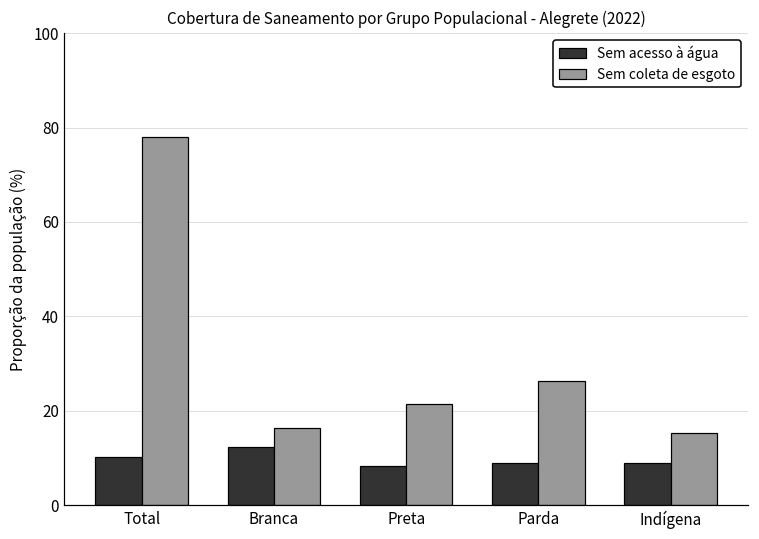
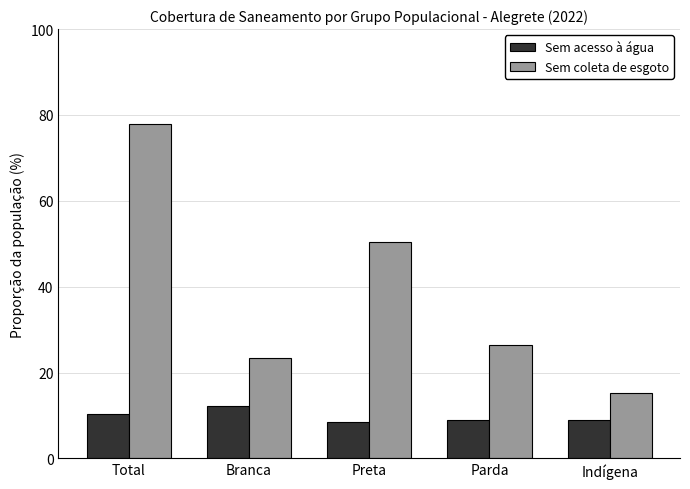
  {
    "Sem acesso à água": {
      "Total": 10,
      "Branca": 12,
      "Preta": 8,
      "Parda": 9,
      "Indígena": 9
    },
    "Sem coleta de esgoto": {
      "Total": 78,
-     "Branca": 16,
-     "Preta": 22,
+     "Branca": 23,
+     "Preta": 50,
      "Parda": 26,
      "Indígena": 15
    }
  }
